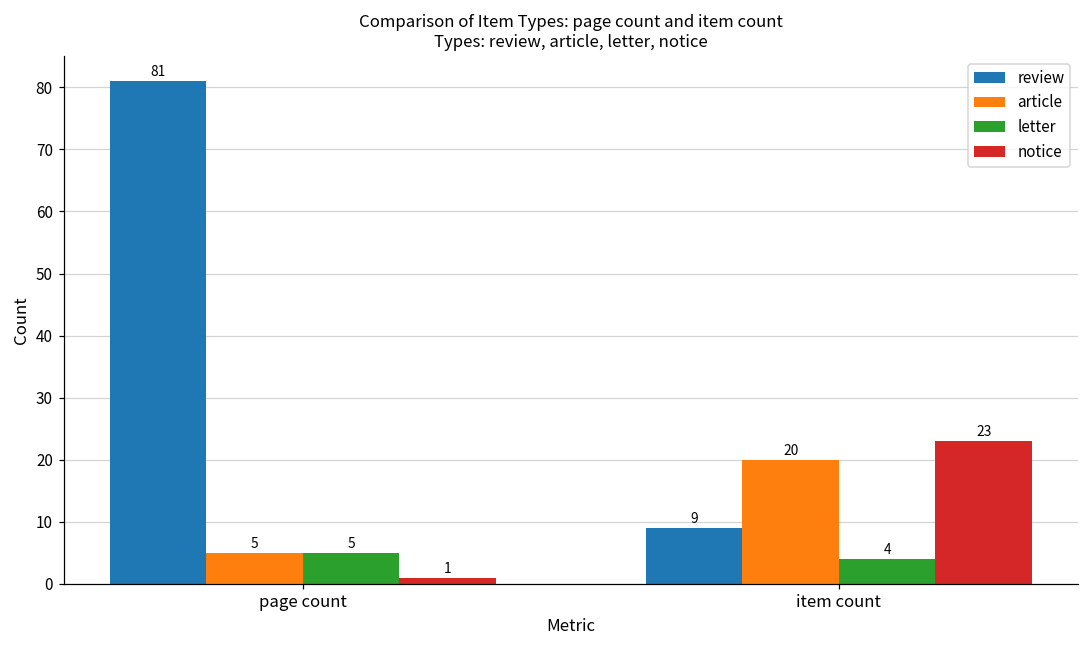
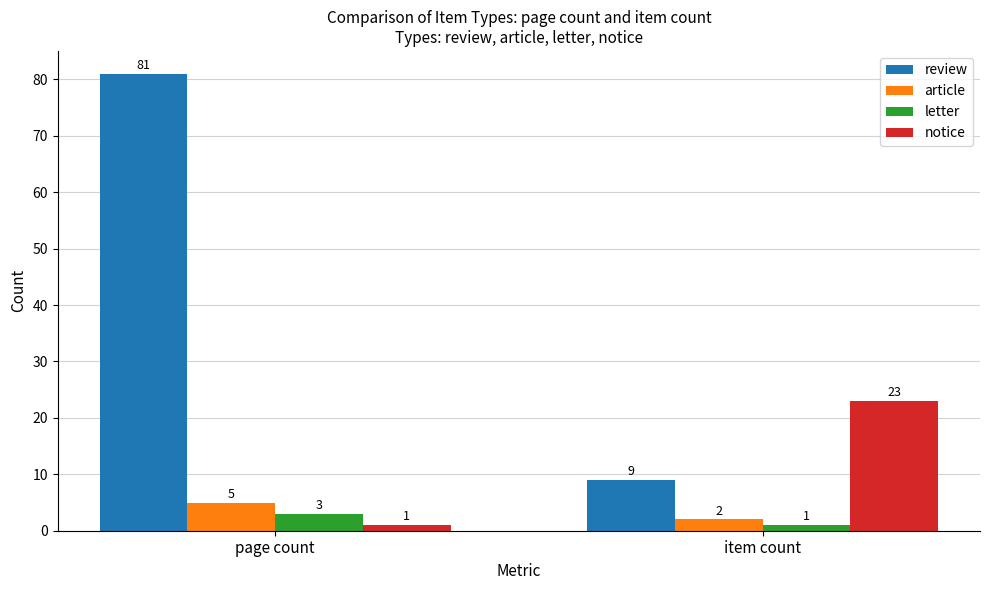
  {
    "review": {
      "page count": 81,
      "item count": 9
    },
    "article": {
      "page count": 5,
-     "item count": 20
+     "item count": 2
    },
    "letter": {
-     "page count": 5,
-     "item count": 4
+     "page count": 3,
+     "item count": 1
    },
    "notice": {
      "page count": 1,
      "item count": 23
    }
  }
